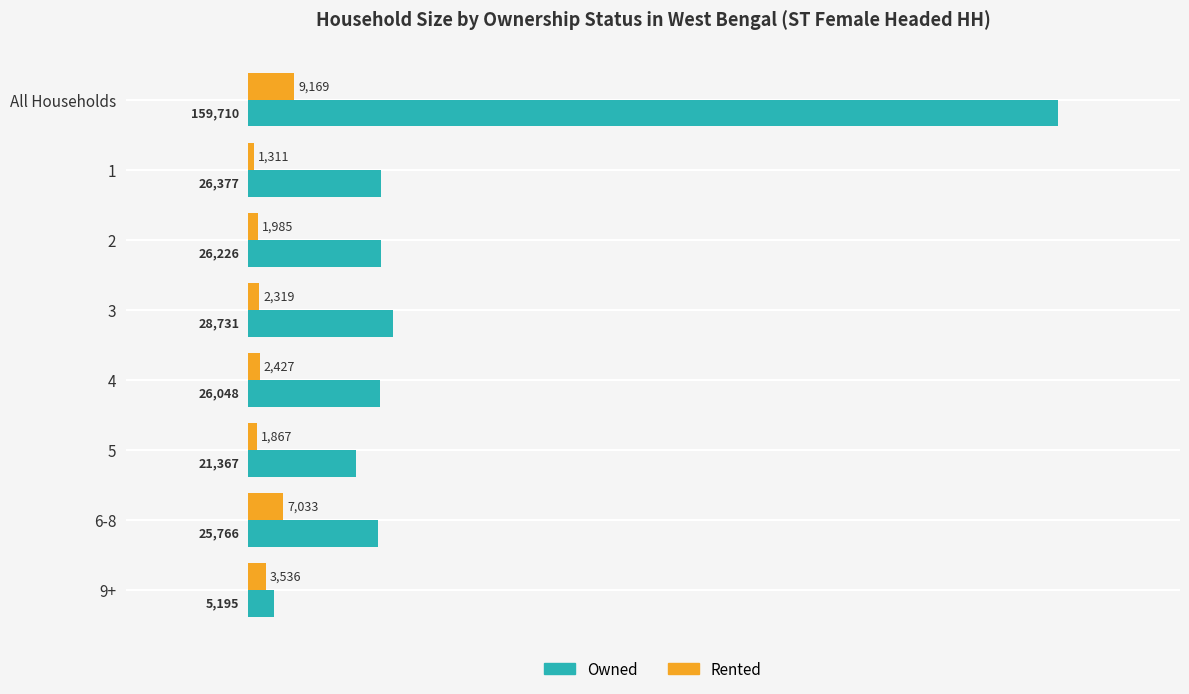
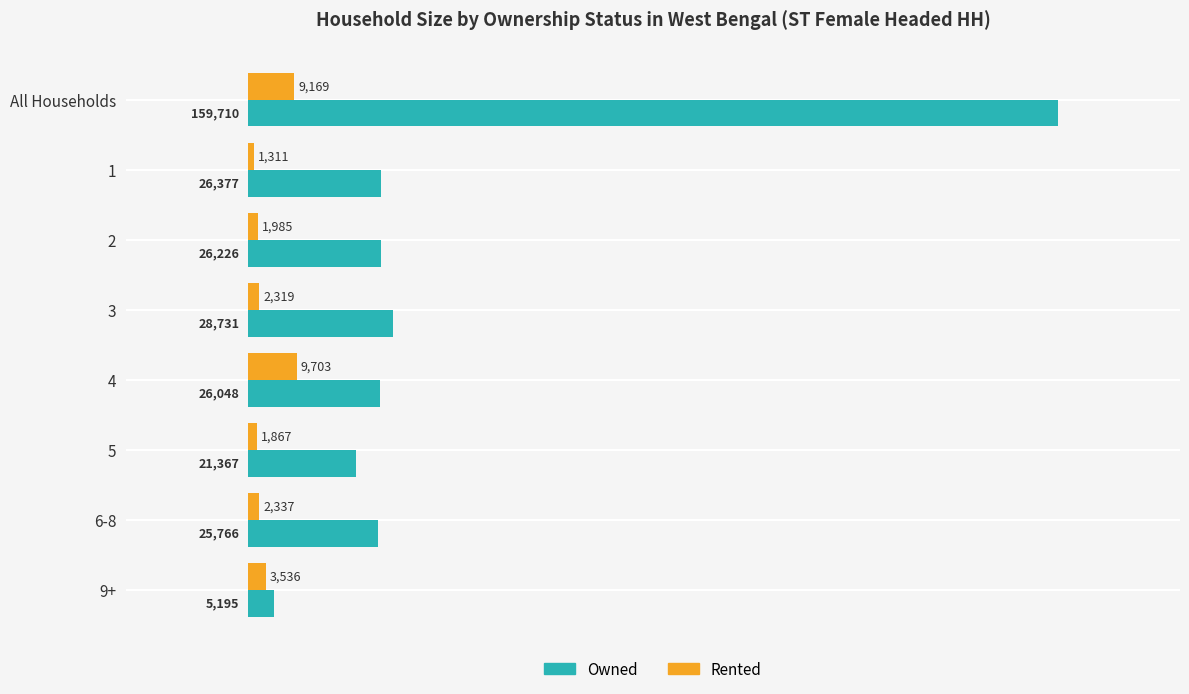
  {
    "Rented": {
      "All Households": "9,169",
      "1": "1,311",
      "2": "1,985",
      "3": "2,319",
-     "4": "2,427",
+     "4": "9,703",
      "5": "1,867",
-     "6-8": "7,033",
+     "6-8": "2,337",
      "9+": "3,536"
    }
  }
